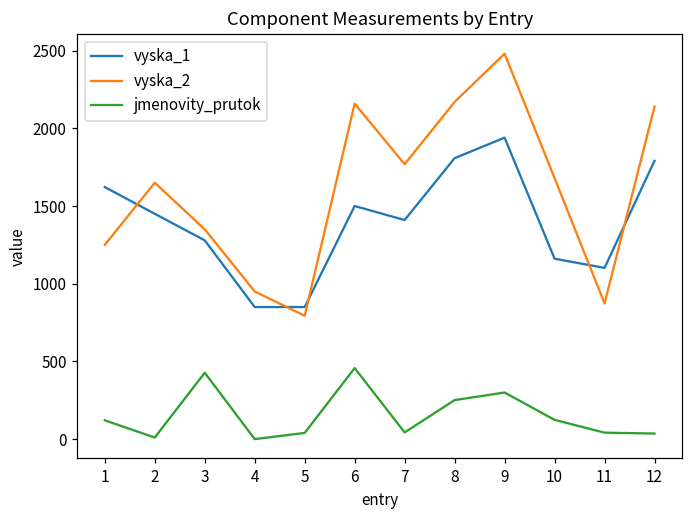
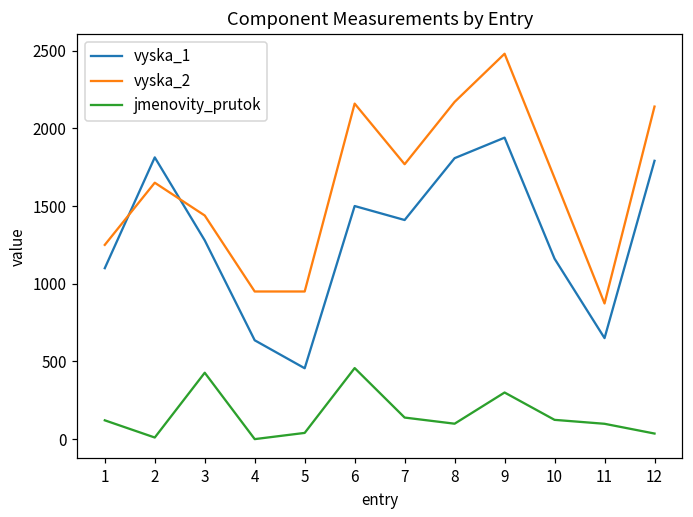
  {
    "vyska_1": {
-     "1": 1620,
-     "2": 1450,
+     "1": 1100,
+     "2": 1810,
      "3": 1280,
-     "4": 850,
-     "5": 850,
+     "4": 640,
+     "5": 460,
      "6": 1500,
      "7": 1410,
      "8": 1810,
      "9": 1940,
      "10": 1160,
-     "11": 1100,
+     "11": 650,
      "12": 1790
    },
    "vyska_2": {
      "1": 1250,
      "2": 1650,
-     "3": 1350,
+     "3": 1440,
      "4": 950,
-     "5": 790,
+     "5": 950,
      "6": 2160,
      "7": 1770,
      "8": 2170,
      "9": 2480,
      "10": 1680,
      "11": 870,
      "12": 2140
    },
    "jmenovity_prutok": {
      "1": 120,
      "2": 10,
      "3": 430,
      "4": 0,
      "5": 40,
      "6": 460,
-     "7": 40,
-     "8": 250,
+     "7": 140,
+     "8": 100,
      "9": 300,
      "10": 120,
-     "11": 40,
+     "11": 100,
      "12": 40
    }
  }
